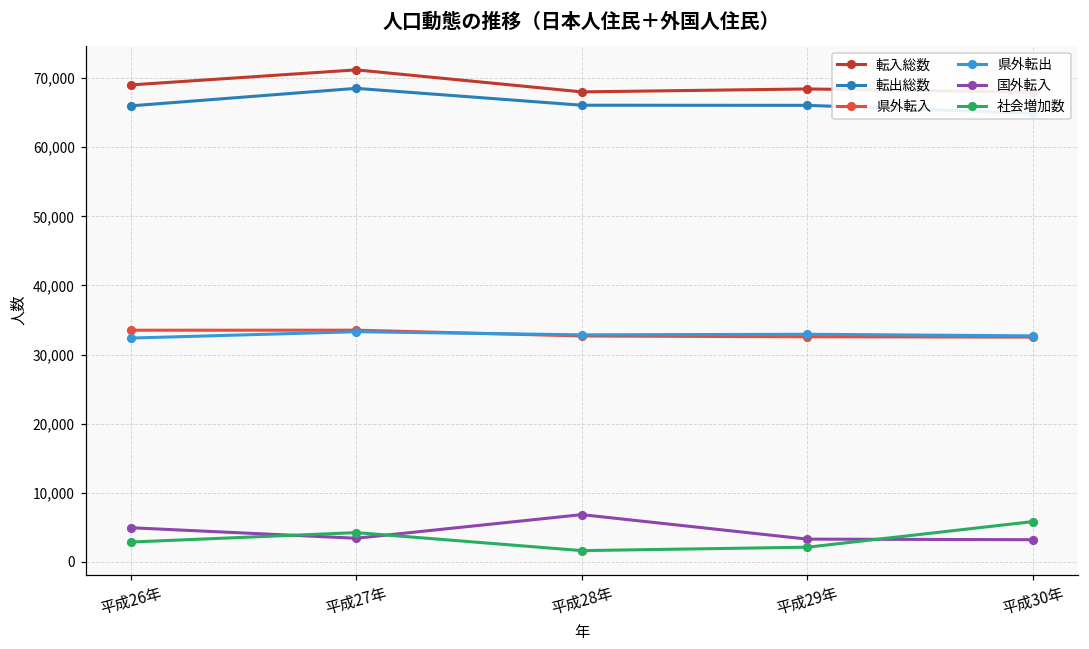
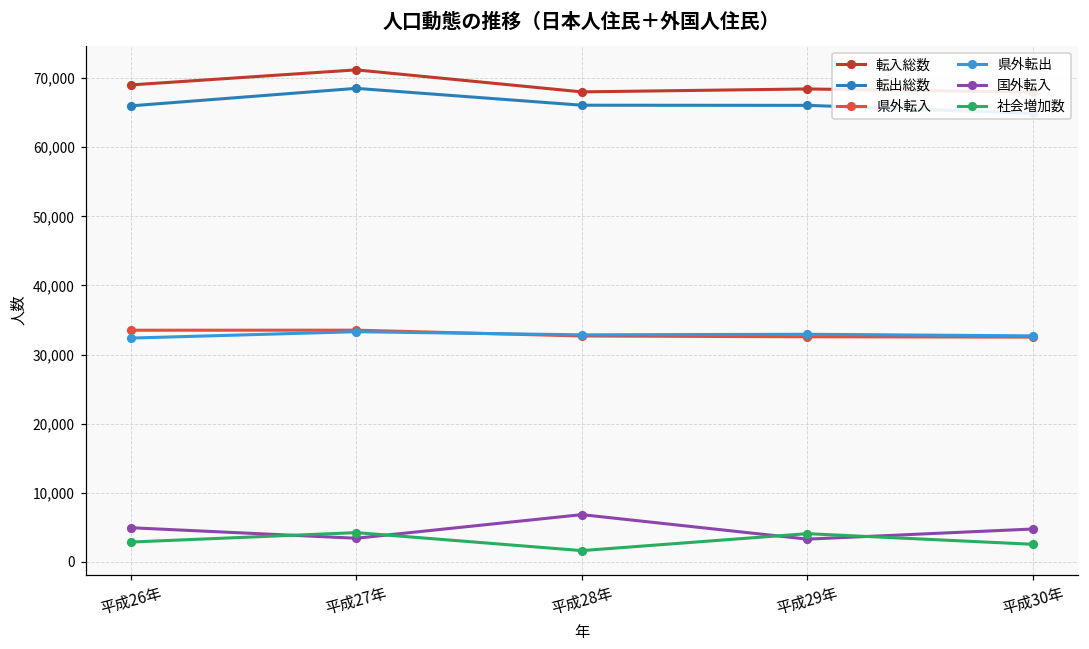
  {
    "国外転入": {
      "平成26年": "5,000",
      "平成27年": "3,000",
      "平成28年": "7,000",
      "平成29年": "3,000",
-     "平成30年": "3,000"
+     "平成30年": "5,000"
    },
    "社会増加数": {
      "平成26年": "3,000",
      "平成27年": "4,000",
      "平成28年": "2,000",
-     "平成29年": "2,000",
-     "平成30年": "6,000"
+     "平成29年": "4,000",
+     "平成30年": "3,000"
    }
  }
